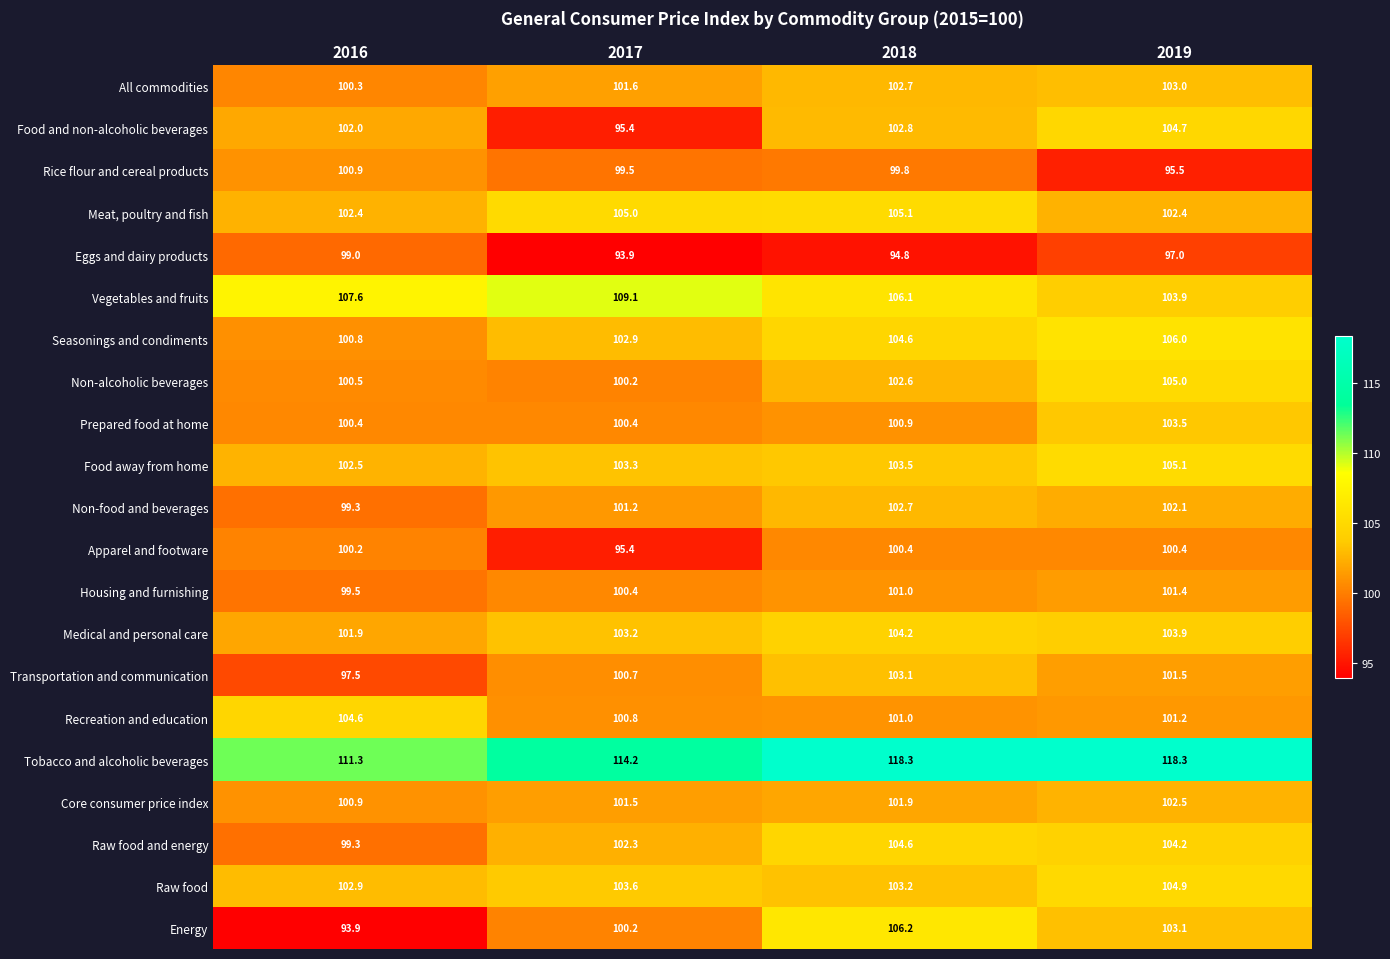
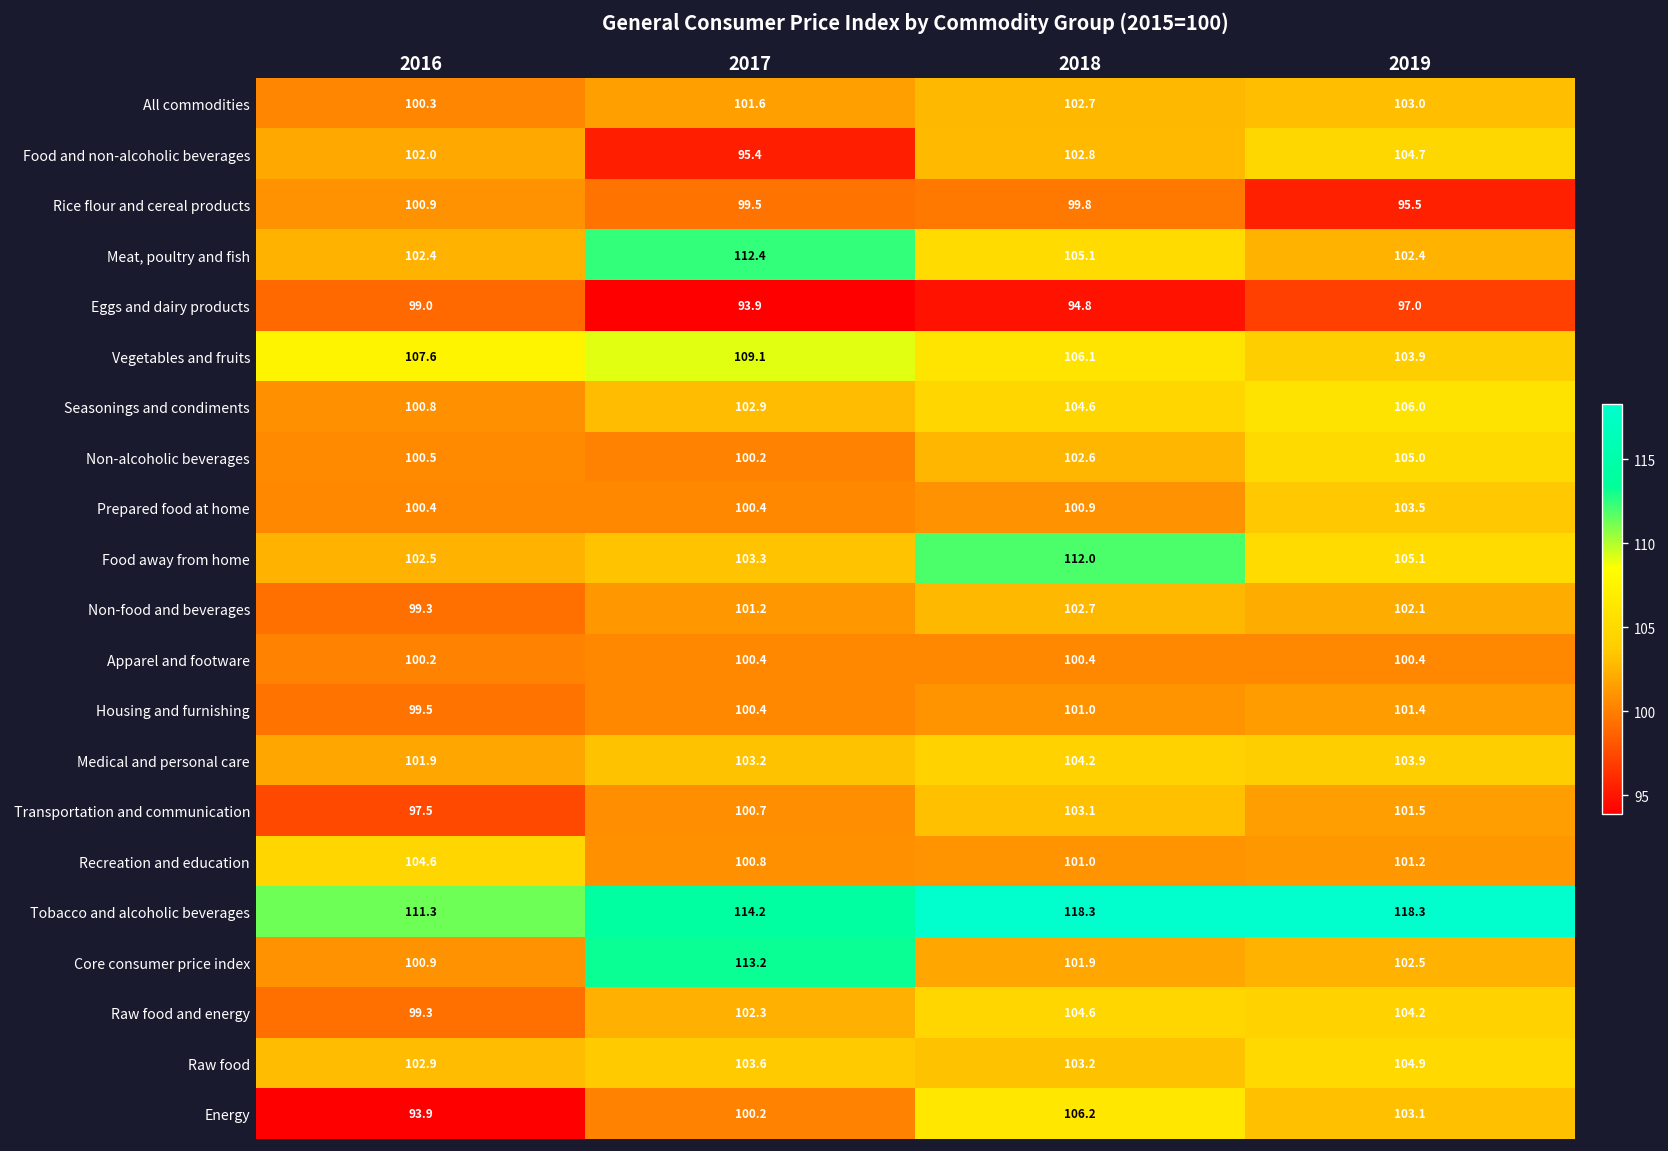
  {
    "All commodities": {
      "2016": 100.3,
      "2017": 101.6,
      "2018": 102.7,
      "2019": 103.0
    },
    "Food and non-alcoholic beverages": {
      "2016": 102.0,
      "2017": 95.4,
      "2018": 102.8,
      "2019": 104.7
    },
    "Rice flour and cereal products": {
      "2016": 100.9,
      "2017": 99.5,
      "2018": 99.8,
      "2019": 95.5
    },
    "Meat, poultry and fish": {
      "2016": 102.4,
-     "2017": 105.0,
+     "2017": 112.4,
      "2018": 105.1,
      "2019": 102.4
    },
    "Eggs and dairy products": {
      "2016": 99.0,
      "2017": 93.9,
      "2018": 94.8,
      "2019": 97.0
    },
    "Vegetables and fruits": {
      "2016": 107.6,
      "2017": 109.1,
      "2018": 106.1,
      "2019": 103.9
    },
    "Seasonings and condiments": {
      "2016": 100.8,
      "2017": 102.9,
      "2018": 104.6,
      "2019": 106.0
    },
    "Non-alcoholic beverages": {
      "2016": 100.5,
      "2017": 100.2,
      "2018": 102.6,
      "2019": 105.0
    },
    "Prepared food at home": {
      "2016": 100.4,
      "2017": 100.4,
      "2018": 100.9,
      "2019": 103.5
    },
    "Food away from home": {
      "2016": 102.5,
      "2017": 103.3,
-     "2018": 103.5,
+     "2018": 112.0,
      "2019": 105.1
    },
    "Non-food and beverages": {
      "2016": 99.3,
      "2017": 101.2,
      "2018": 102.7,
      "2019": 102.1
    },
    "Apparel and footware": {
      "2016": 100.2,
-     "2017": 95.4,
+     "2017": 100.4,
      "2018": 100.4,
      "2019": 100.4
    },
    "Housing and furnishing": {
      "2016": 99.5,
      "2017": 100.4,
      "2018": 101.0,
      "2019": 101.4
    },
    "Medical and personal care": {
      "2016": 101.9,
      "2017": 103.2,
      "2018": 104.2,
      "2019": 103.9
    },
    "Transportation and communication": {
      "2016": 97.5,
      "2017": 100.7,
      "2018": 103.1,
      "2019": 101.5
    },
    "Recreation and education": {
      "2016": 104.6,
      "2017": 100.8,
      "2018": 101.0,
      "2019": 101.2
    },
    "Tobacco and alcoholic beverages": {
      "2016": 111.3,
      "2017": 114.2,
      "2018": 118.3,
      "2019": 118.3
    },
    "Core consumer price index": {
      "2016": 100.9,
-     "2017": 101.5,
+     "2017": 113.2,
      "2018": 101.9,
      "2019": 102.5
    },
    "Raw food and energy": {
      "2016": 99.3,
      "2017": 102.3,
      "2018": 104.6,
      "2019": 104.2
    },
    "Raw food": {
      "2016": 102.9,
      "2017": 103.6,
      "2018": 103.2,
      "2019": 104.9
    },
    "Energy": {
      "2016": 93.9,
      "2017": 100.2,
      "2018": 106.2,
      "2019": 103.1
    }
  }
